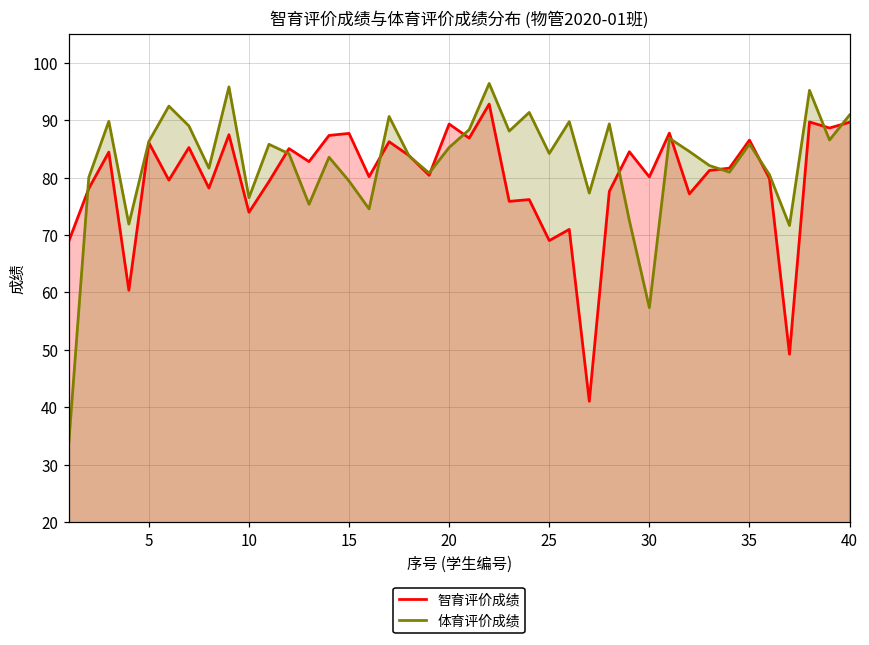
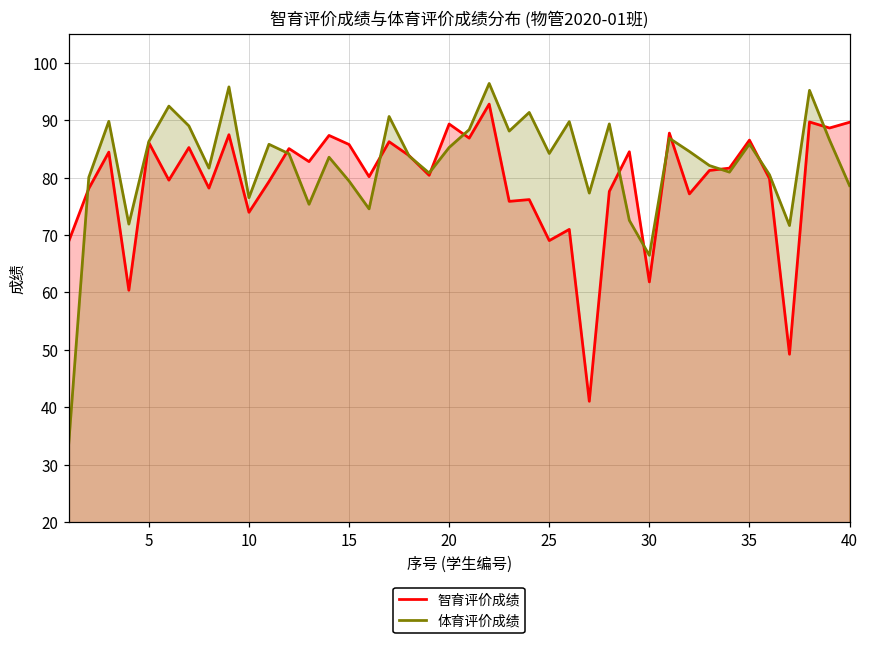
  {
    "智育评价成绩": {
      "10": 74,
-     "15": 88,
+     "15": 86,
      "20": 89,
      "25": 69,
-     "30": 80,
+     "30": 62,
      "35": 87,
      "40": 90
    },
    "体育评价成绩": {
      "10": 77,
      "15": 79,
      "20": 85,
      "25": 84,
-     "30": 57,
+     "30": 66,
      "35": 86,
-     "40": 91
+     "40": 79
    }
  }
